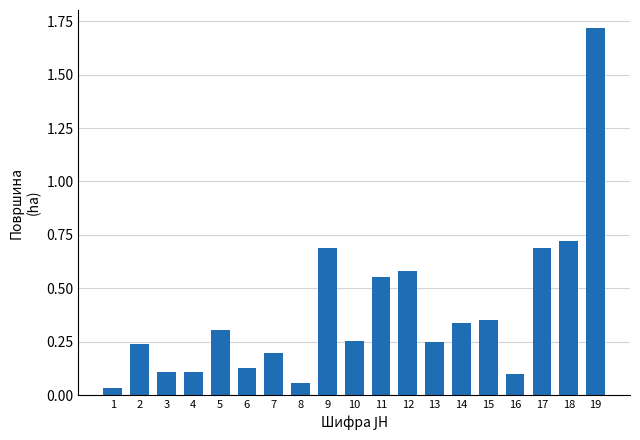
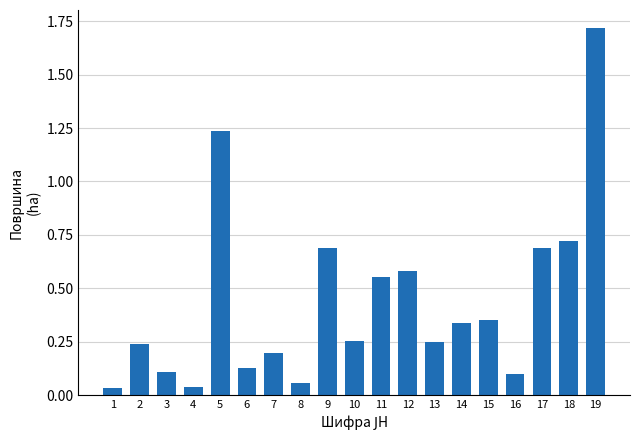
  {
    "1": 0.03,
    "2": 0.24,
    "3": 0.11,
-   "4": 0.11,
-   "5": 0.31,
+   "4": 0.04,
+   "5": 1.24,
    "6": 0.12,
    "7": 0.20,
    "8": 0.05,
    "9": 0.69,
    "10": 0.26,
    "11": 0.55,
    "12": 0.58,
    "13": 0.25,
    "14": 0.34,
    "15": 0.35,
    "16": 0.10,
    "17": 0.69,
    "18": 0.72,
    "19": 1.72
  }
